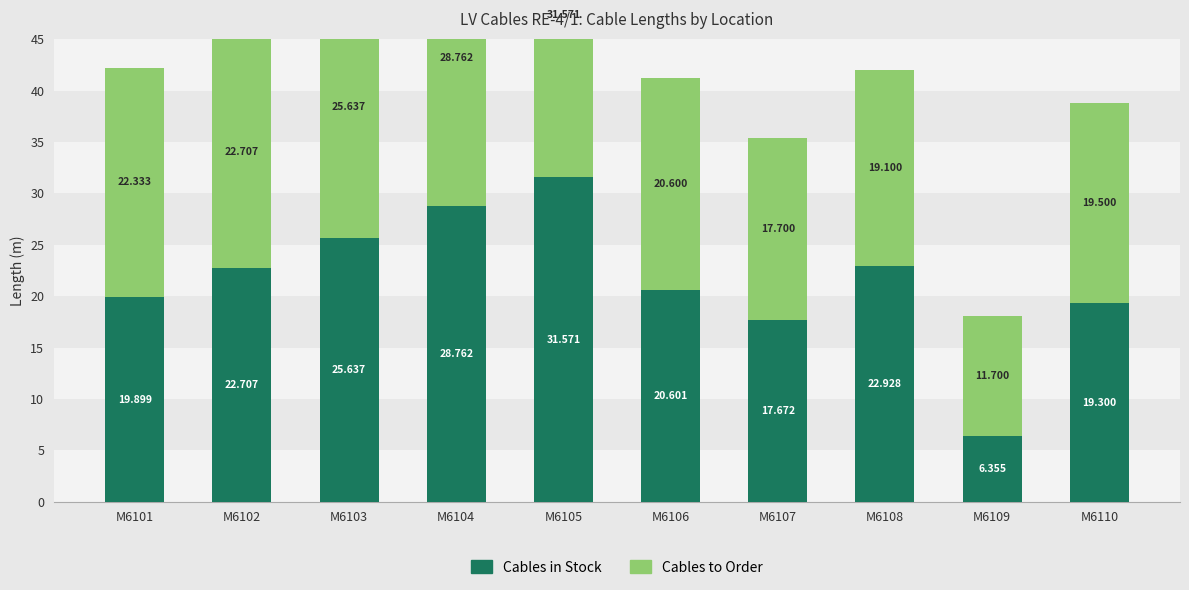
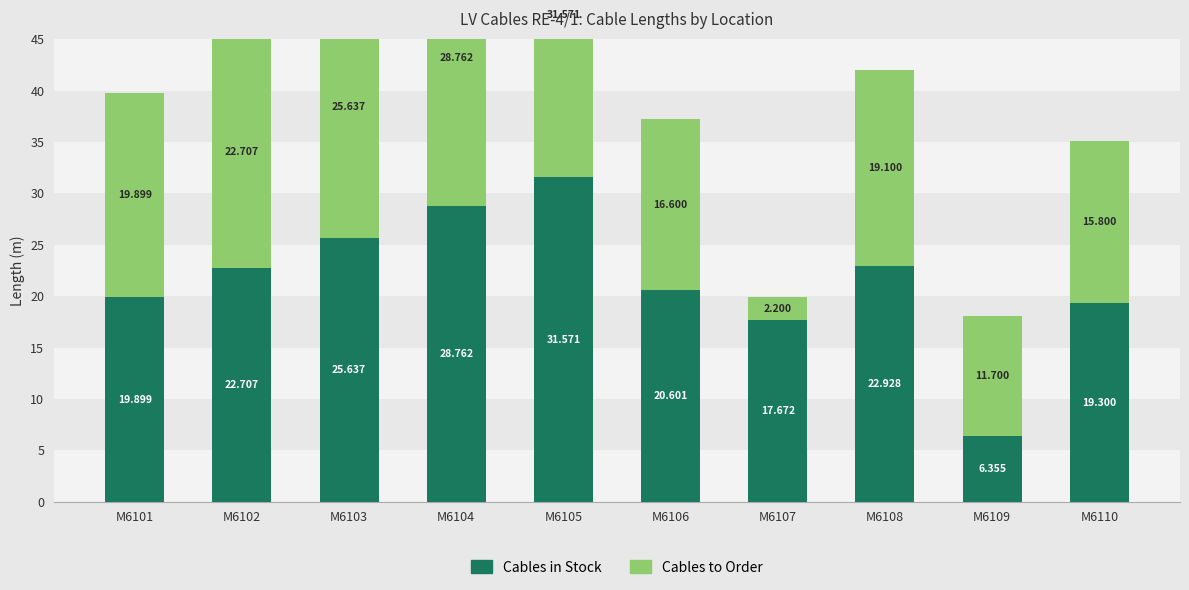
  {
    "Cables in Stock": {
      "M6101": 19.899,
      "M6102": 22.707,
      "M6103": 25.637,
      "M6104": 28.762,
      "M6105": 31.571,
      "M6106": 20.601,
      "M6107": 17.672,
      "M6108": 22.928,
      "M6109": 6.355,
      "M6110": 19.300
    },
    "Cables to Order": {
-     "M6101": 22.333,
-     "M6106": 20.600,
-     "M6107": 17.700,
+     "M6101": 19.899,
+     "M6106": 16.600,
+     "M6107": 2.200,
      "M6108": 19.100,
      "M6109": 11.700,
-     "M6110": 19.500
+     "M6110": 15.800
    }
  }
